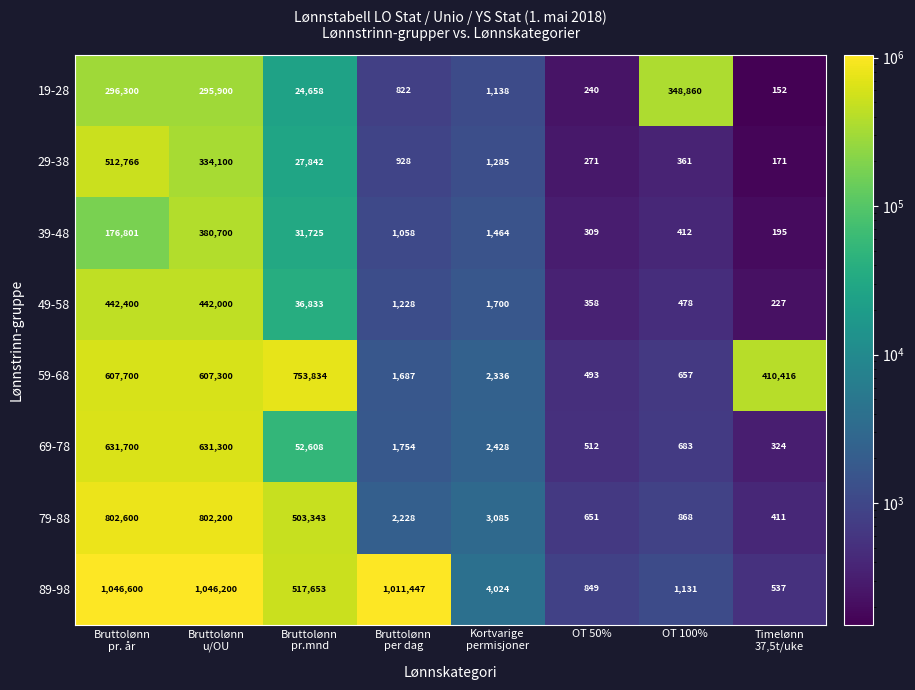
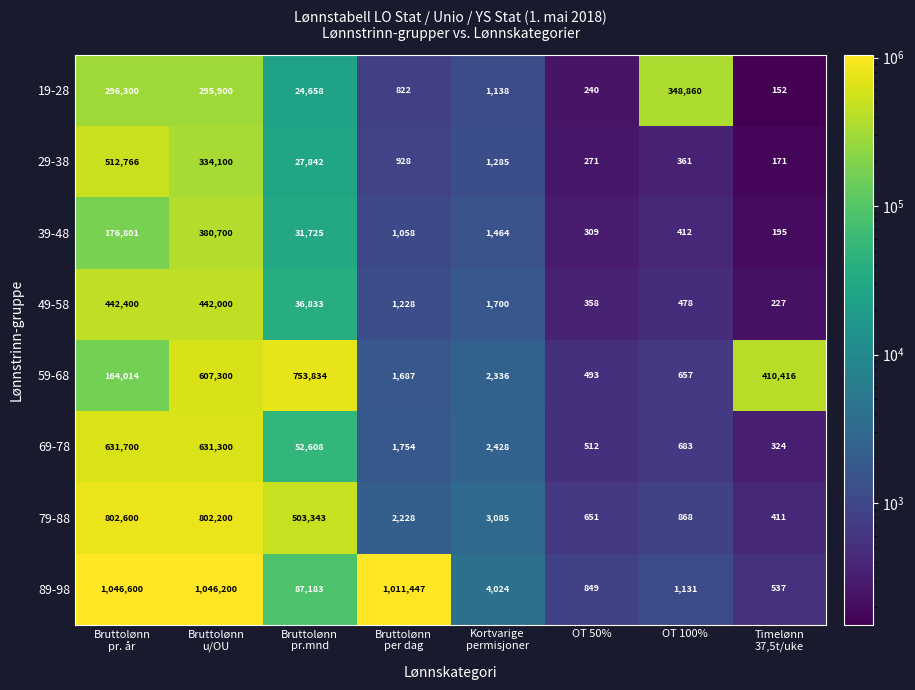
  {
    "19-28": {
      "Bruttolønn pr. år": "296,300",
      "Bruttolønn u/OU": "295,900",
      "Bruttolønn pr.mnd": "24,658",
      "Bruttolønn per dag": "822",
      "Kortvarige permisjoner": "1,138",
      "OT 50%": "240",
      "OT 100%": "348,860",
      "Timelønn 37,5t/uke": "152"
    },
    "29-38": {
      "Bruttolønn pr. år": "512,766",
      "Bruttolønn u/OU": "334,100",
      "Bruttolønn pr.mnd": "27,842",
      "Bruttolønn per dag": "928",
      "Kortvarige permisjoner": "1,285",
      "OT 50%": "271",
      "OT 100%": "361",
      "Timelønn 37,5t/uke": "171"
    },
    "39-48": {
      "Bruttolønn pr. år": "176,801",
      "Bruttolønn u/OU": "380,700",
      "Bruttolønn pr.mnd": "31,725",
      "Bruttolønn per dag": "1,058",
      "Kortvarige permisjoner": "1,464",
      "OT 50%": "309",
      "OT 100%": "412",
      "Timelønn 37,5t/uke": "195"
    },
    "49-58": {
      "Bruttolønn pr. år": "442,400",
      "Bruttolønn u/OU": "442,000",
      "Bruttolønn pr.mnd": "36,833",
      "Bruttolønn per dag": "1,228",
      "Kortvarige permisjoner": "1,700",
      "OT 50%": "358",
      "OT 100%": "478",
      "Timelønn 37,5t/uke": "227"
    },
    "59-68": {
-     "Bruttolønn pr. år": "607,700",
+     "Bruttolønn pr. år": "164,014",
      "Bruttolønn u/OU": "607,300",
      "Bruttolønn pr.mnd": "753,834",
      "Bruttolønn per dag": "1,687",
      "Kortvarige permisjoner": "2,336",
      "OT 50%": "493",
      "OT 100%": "657",
      "Timelønn 37,5t/uke": "410,416"
    },
    "69-78": {
      "Bruttolønn pr. år": "631,700",
      "Bruttolønn u/OU": "631,300",
      "Bruttolønn pr.mnd": "52,608",
      "Bruttolønn per dag": "1,754",
      "Kortvarige permisjoner": "2,428",
      "OT 50%": "512",
      "OT 100%": "683",
      "Timelønn 37,5t/uke": "324"
    },
    "79-88": {
      "Bruttolønn pr. år": "802,600",
      "Bruttolønn u/OU": "802,200",
      "Bruttolønn pr.mnd": "503,343",
      "Bruttolønn per dag": "2,228",
      "Kortvarige permisjoner": "3,085",
      "OT 50%": "651",
      "OT 100%": "868",
      "Timelønn 37,5t/uke": "411"
    },
    "89-98": {
      "Bruttolønn pr. år": "1,046,600",
      "Bruttolønn u/OU": "1,046,200",
-     "Bruttolønn pr.mnd": "517,653",
+     "Bruttolønn pr.mnd": "87,183",
      "Bruttolønn per dag": "1,011,447",
      "Kortvarige permisjoner": "4,024",
      "OT 50%": "849",
      "OT 100%": "1,131",
      "Timelønn 37,5t/uke": "537"
    }
  }
